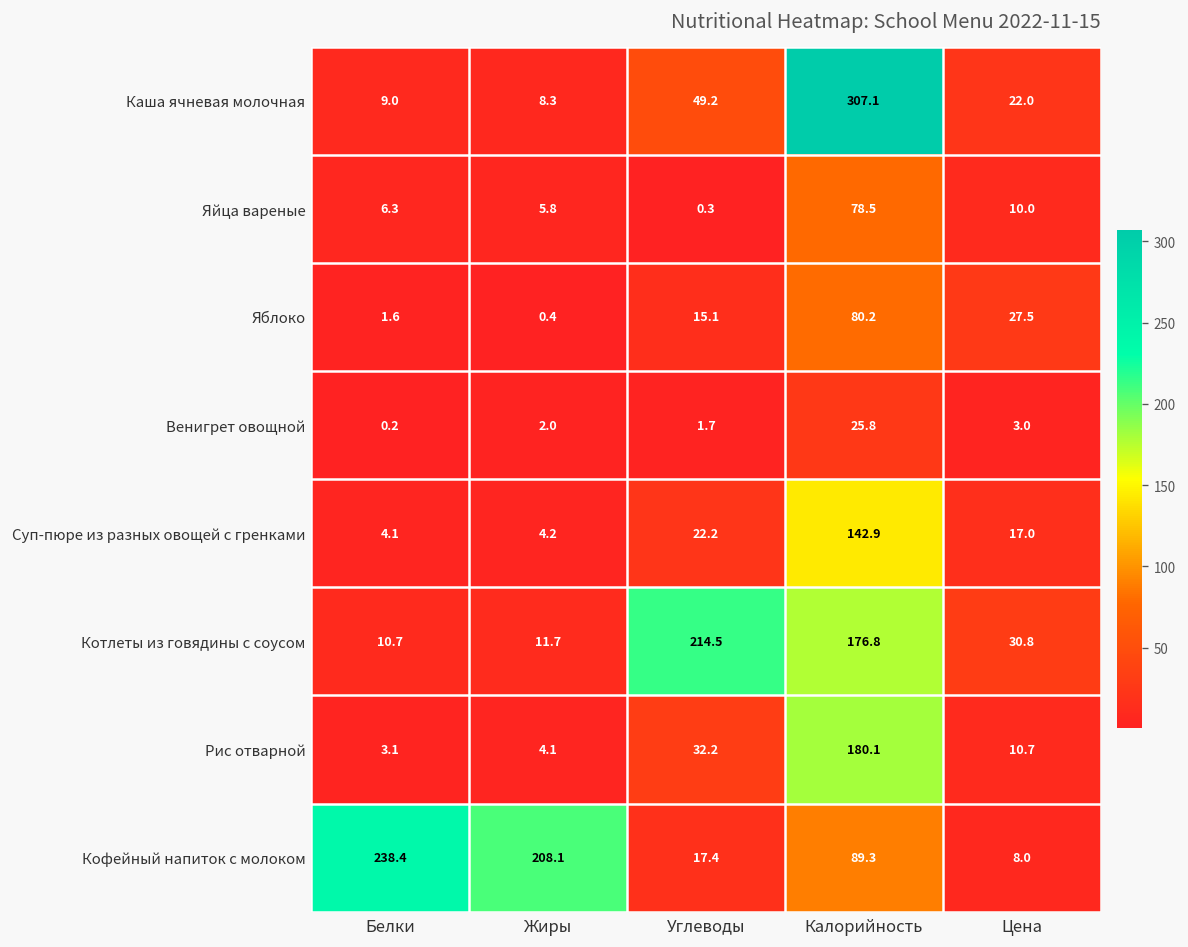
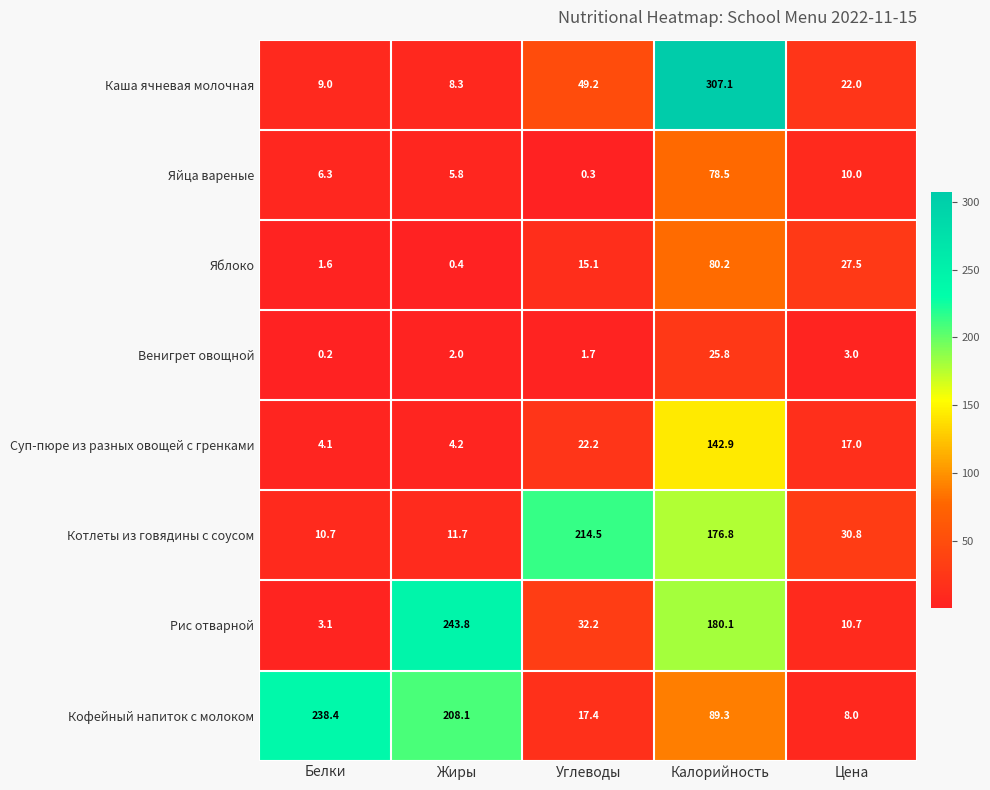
  {
    "Каша ячневая молочная": {
      "Белки": 9.0,
      "Жиры": 8.3,
      "Углеводы": 49.2,
      "Калорийность": 307.1,
      "Цена": 22.0
    },
    "Яйца вареные": {
      "Белки": 6.3,
      "Жиры": 5.8,
      "Углеводы": 0.3,
      "Калорийность": 78.5,
      "Цена": 10.0
    },
    "Яблоко": {
      "Белки": 1.6,
      "Жиры": 0.4,
      "Углеводы": 15.1,
      "Калорийность": 80.2,
      "Цена": 27.5
    },
    "Венигрет овощной": {
      "Белки": 0.2,
      "Жиры": 2.0,
      "Углеводы": 1.7,
      "Калорийность": 25.8,
      "Цена": 3.0
    },
    "Суп-пюре из разных овощей с гренками": {
      "Белки": 4.1,
      "Жиры": 4.2,
      "Углеводы": 22.2,
      "Калорийность": 142.9,
      "Цена": 17.0
    },
    "Котлеты из говядины с соусом": {
      "Белки": 10.7,
      "Жиры": 11.7,
      "Углеводы": 214.5,
      "Калорийность": 176.8,
      "Цена": 30.8
    },
    "Рис отварной": {
      "Белки": 3.1,
-     "Жиры": 4.1,
+     "Жиры": 243.8,
      "Углеводы": 32.2,
      "Калорийность": 180.1,
      "Цена": 10.7
    },
    "Кофейный напиток с молоком": {
      "Белки": 238.4,
      "Жиры": 208.1,
      "Углеводы": 17.4,
      "Калорийность": 89.3,
      "Цена": 8.0
    }
  }
